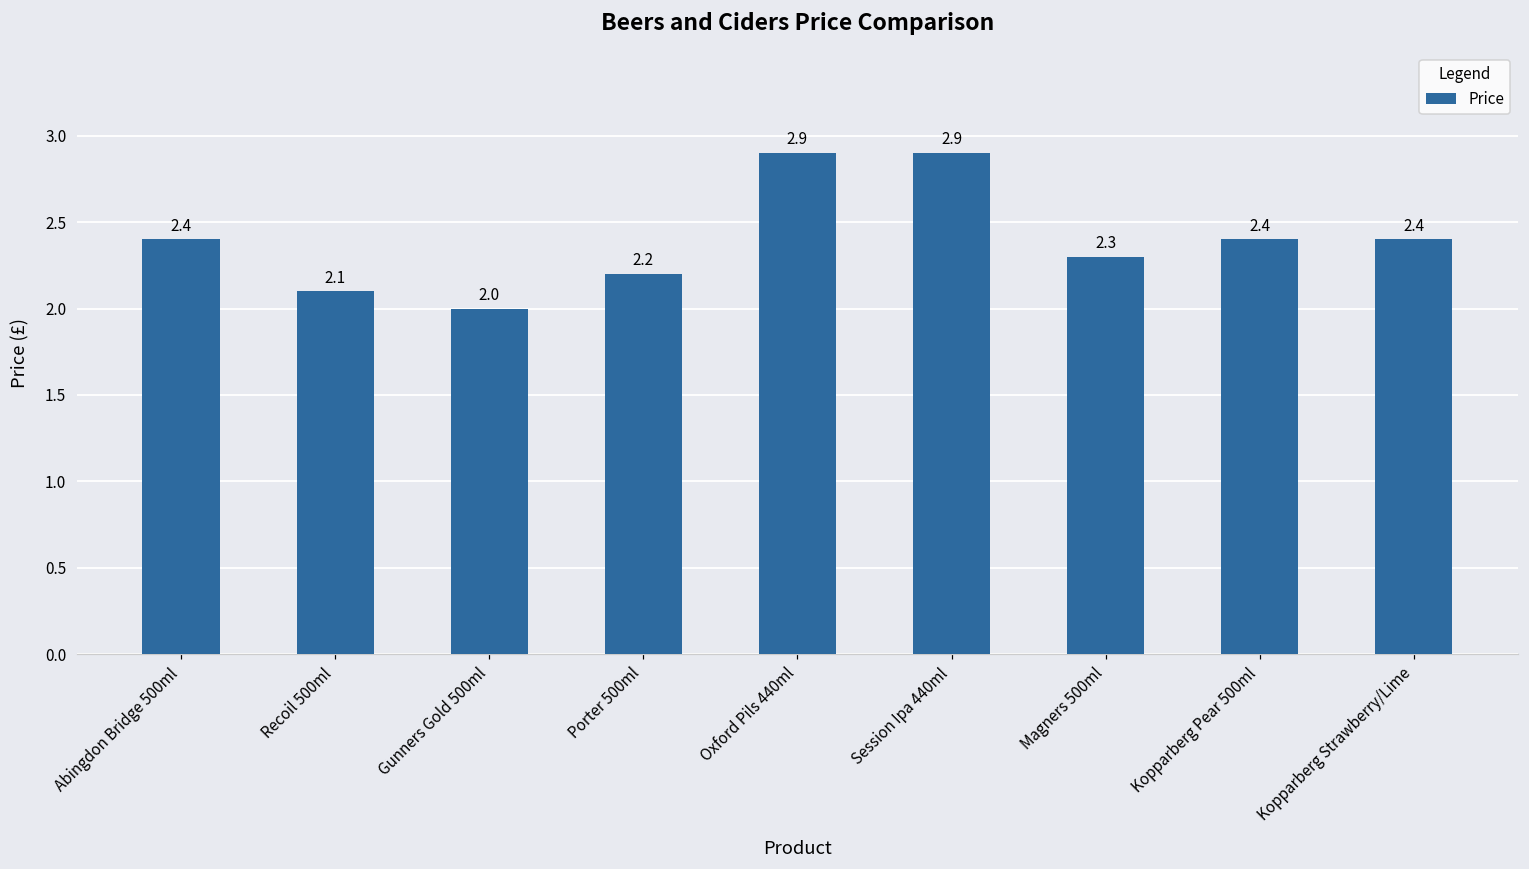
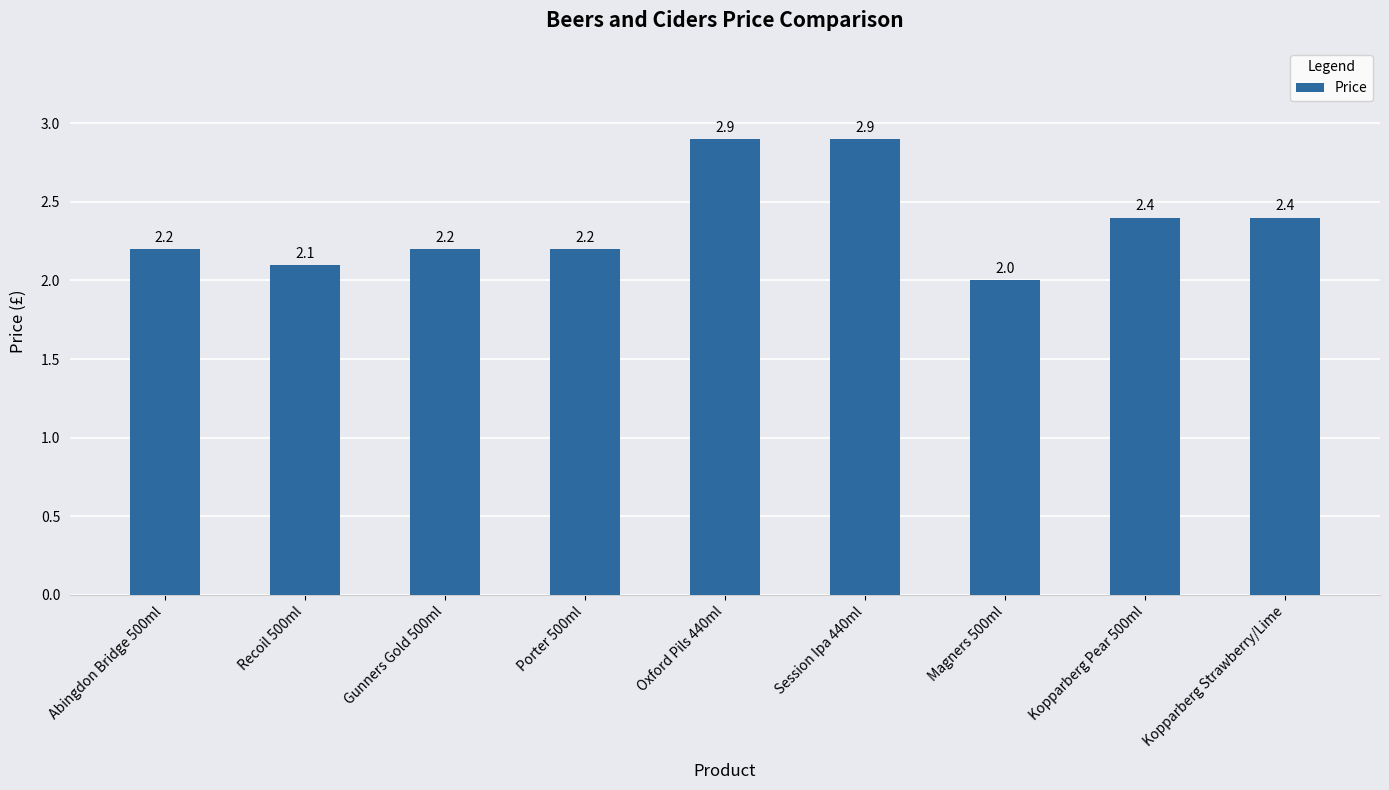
  {
-   "Abingdon Bridge 500ml": 2.4,
+   "Abingdon Bridge 500ml": 2.2,
    "Recoil 500ml": 2.1,
-   "Gunners Gold 500ml": 2.0,
+   "Gunners Gold 500ml": 2.2,
    "Porter 500ml": 2.2,
    "Oxford Pils 440ml": 2.9,
    "Session Ipa 440ml": 2.9,
-   "Magners 500ml": 2.3,
+   "Magners 500ml": 2.0,
    "Kopparberg Pear 500ml": 2.4,
    "Kopparberg Strawberry/Lime": 2.4
  }
